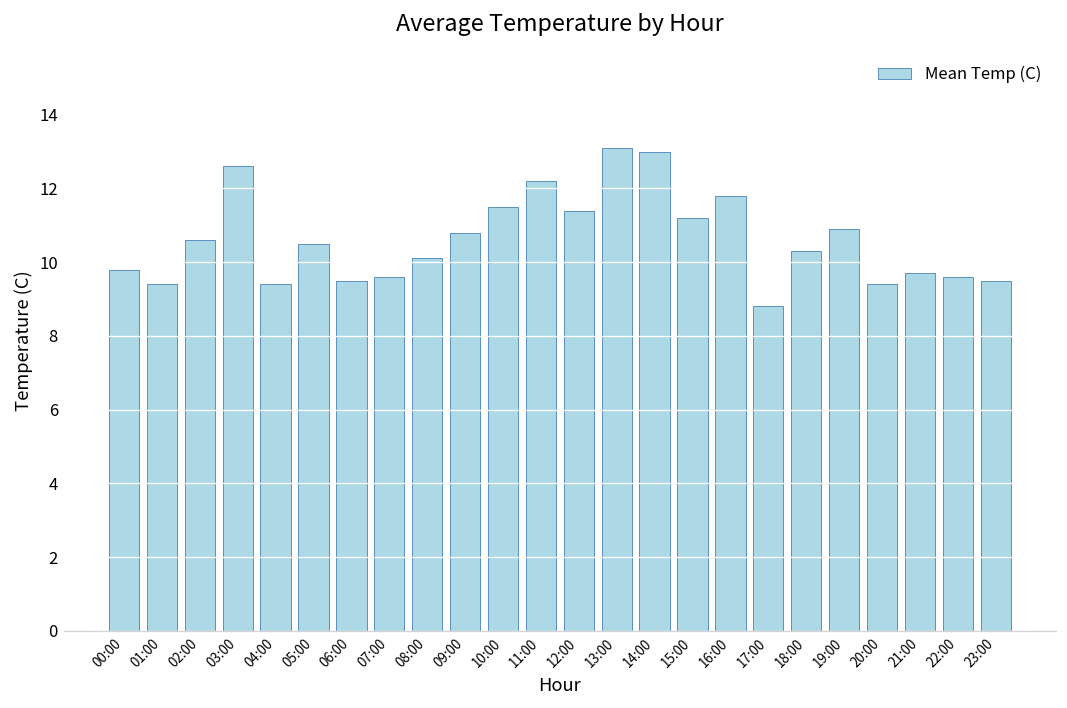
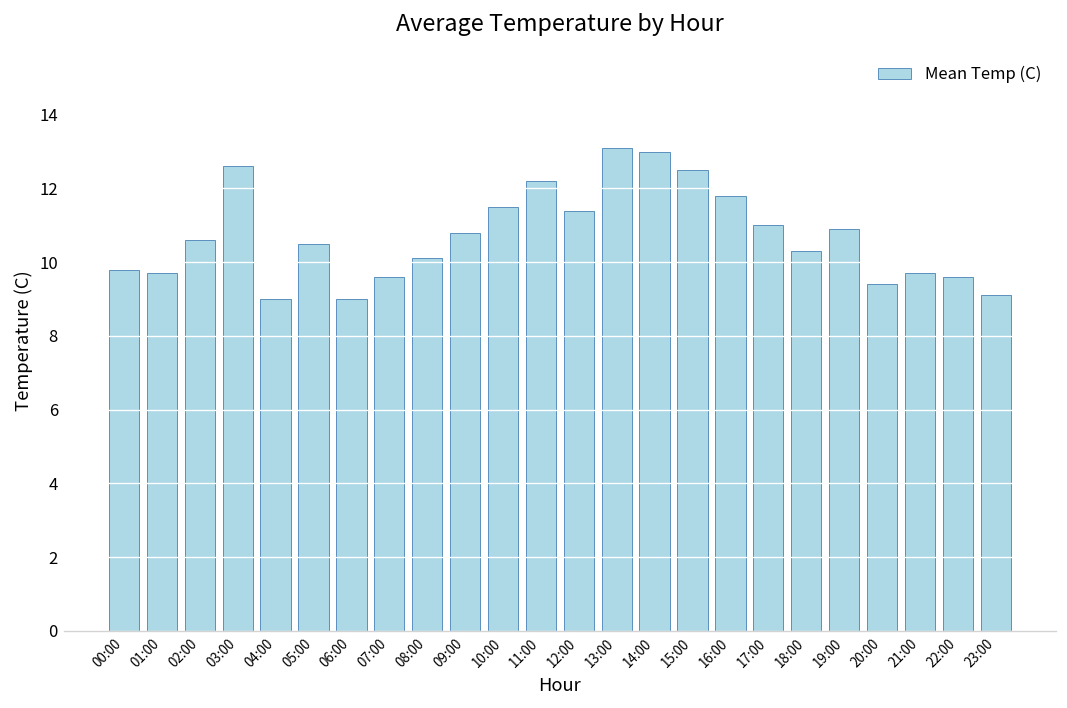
  {
    "00:00": 9.8,
-   "01:00": 9.4,
+   "01:00": 9.7,
    "02:00": 10.6,
    "03:00": 12.6,
-   "04:00": 9.4,
+   "04:00": 9.0,
    "05:00": 10.5,
-   "06:00": 9.5,
+   "06:00": 9.0,
    "07:00": 9.6,
    "08:00": 10.1,
    "09:00": 10.8,
    "10:00": 11.5,
    "11:00": 12.2,
    "12:00": 11.4,
    "13:00": 13.1,
    "14:00": 13.0,
-   "15:00": 11.2,
+   "15:00": 12.5,
    "16:00": 11.8,
-   "17:00": 8.8,
+   "17:00": 11.0,
    "18:00": 10.3,
    "19:00": 10.9,
    "20:00": 9.4,
    "21:00": 9.7,
    "22:00": 9.6,
-   "23:00": 9.5
+   "23:00": 9.1
  }
